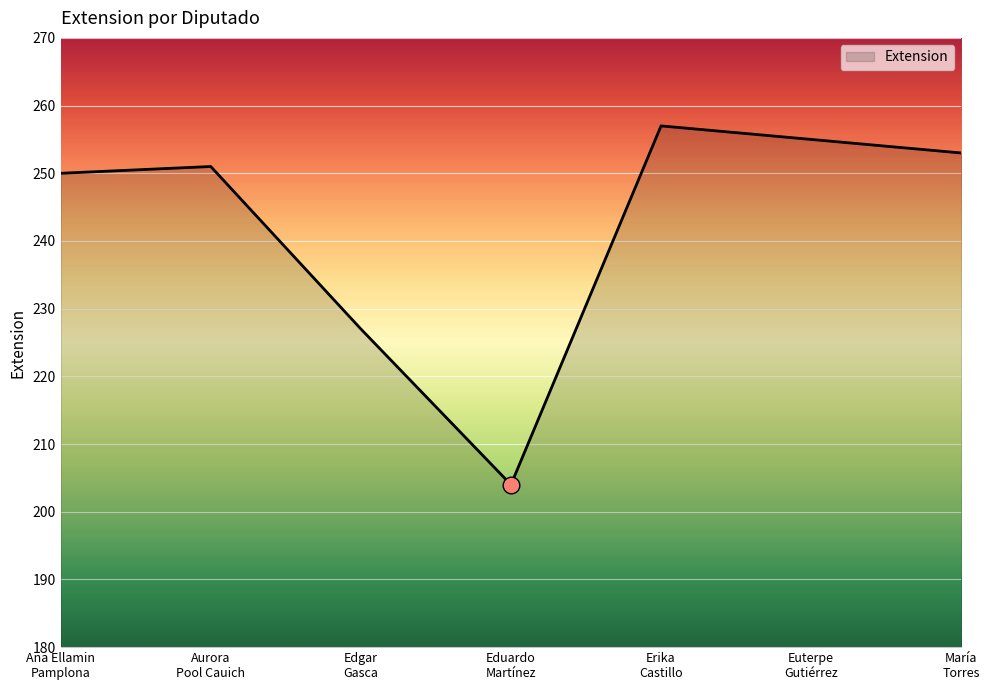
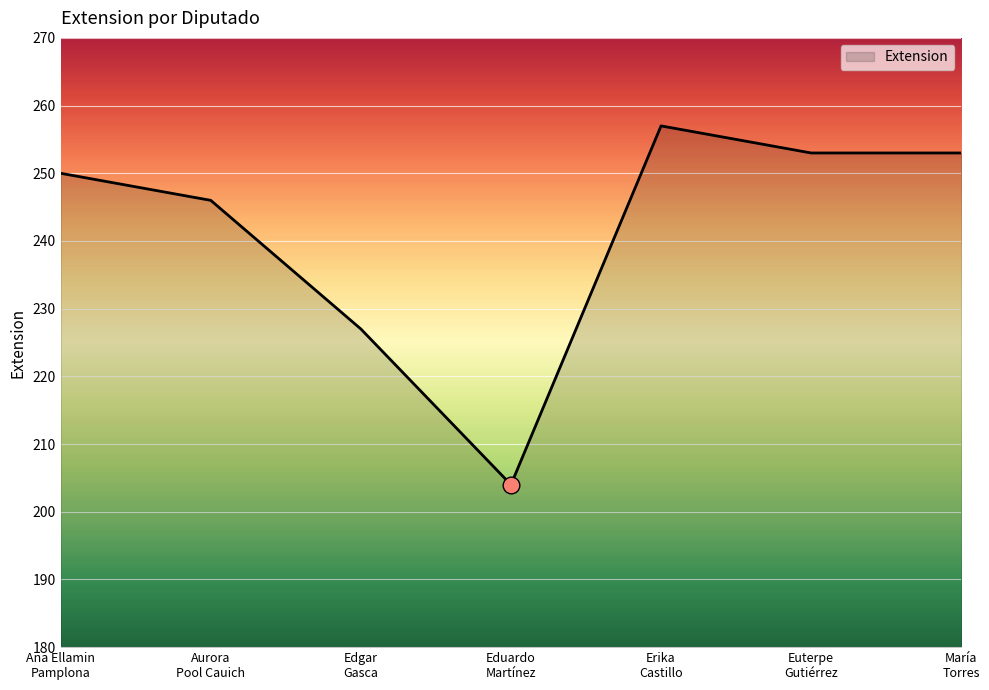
  {
    "Extension": {
      "Ana Ellamin Pamplona": 250,
-     "Aurora Pool Cauich": 251,
+     "Aurora Pool Cauich": 246,
      "Edgar Gasca": 227,
      "Erika Castillo": 257,
-     "Euterpe Gutiérrez": 255,
+     "Euterpe Gutiérrez": 253,
      "María Torres": 253
    }
  }
